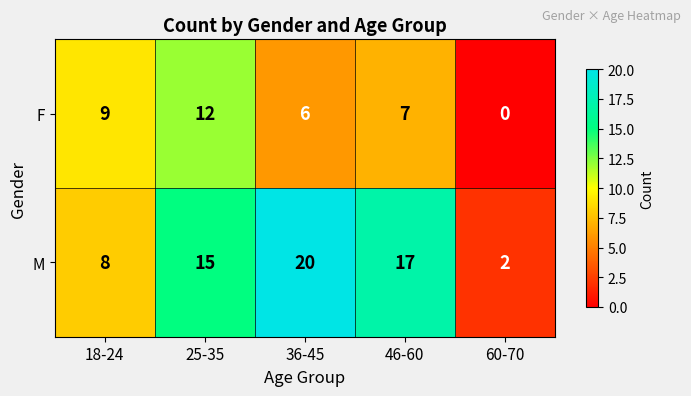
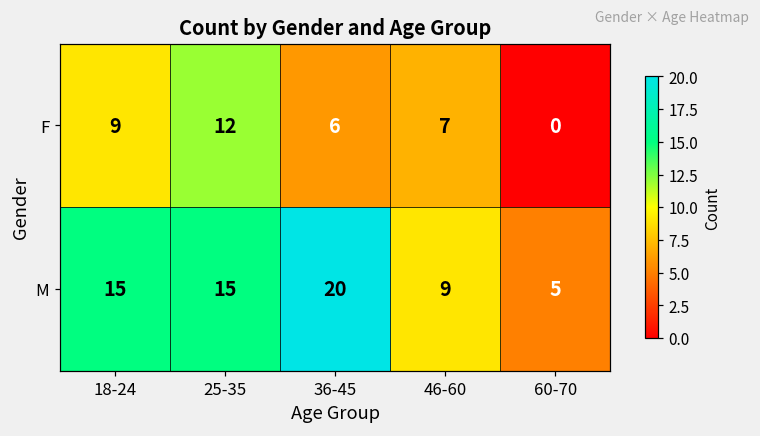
  {
    "F": {
      "18-24": 9,
      "25-35": 12,
      "36-45": 6,
      "46-60": 7,
      "60-70": 0
    },
    "M": {
-     "18-24": 8,
+     "18-24": 15,
      "25-35": 15,
      "36-45": 20,
-     "46-60": 17,
-     "60-70": 2
+     "46-60": 9,
+     "60-70": 5
    }
  }
